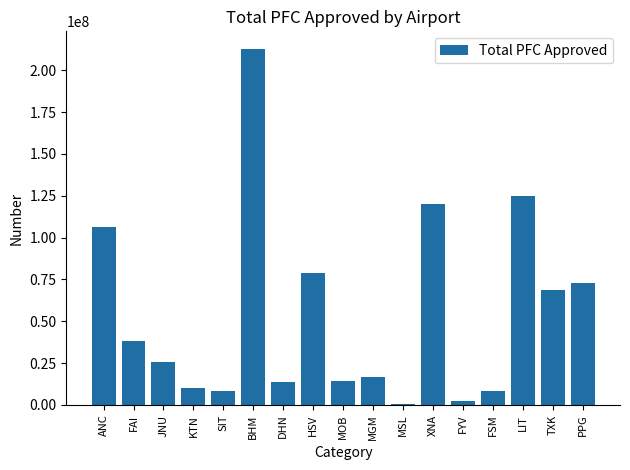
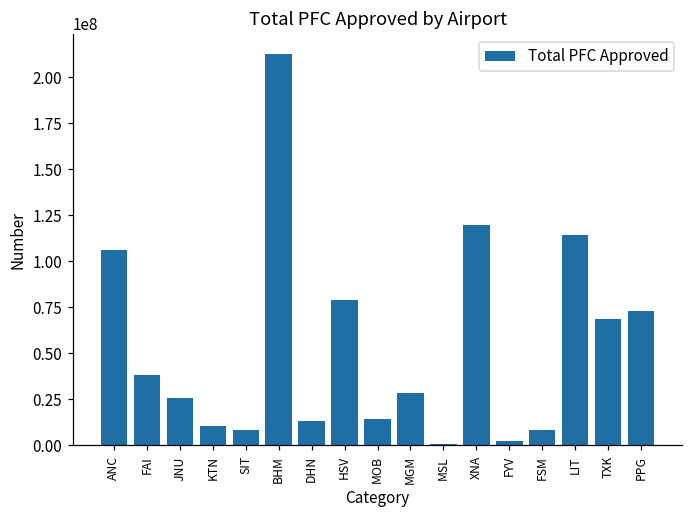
  {
    "ANC": 106000000,
    "FAI": 38000000,
    "JNU": 26000000,
    "KTN": 10000000,
    "SIT": 8000000,
    "BHM": 213000000,
    "DHN": 13000000,
    "HSV": 79000000,
    "MOB": 14000000,
-   "MGM": 17000000,
+   "MGM": 29000000,
    "XNA": 120000000,
    "FYV": 2000000,
    "FSM": 9000000,
-   "LIT": 125000000,
+   "LIT": 114000000,
    "TXK": 69000000,
    "PPG": 73000000
  }
